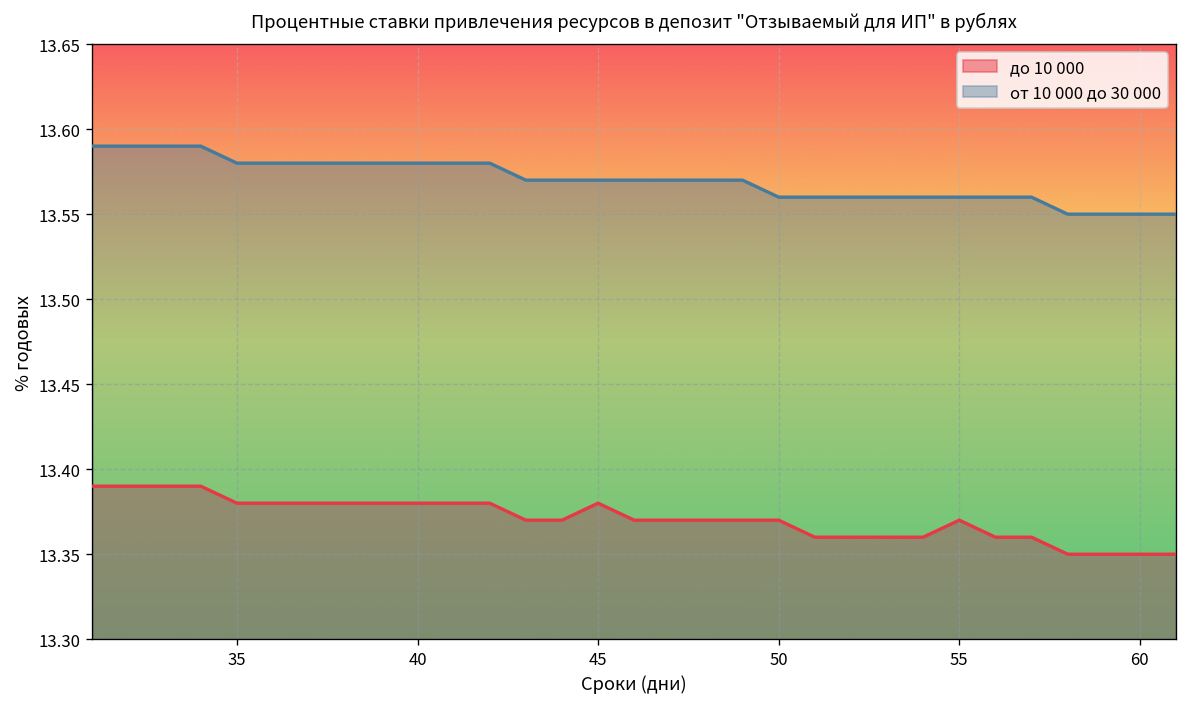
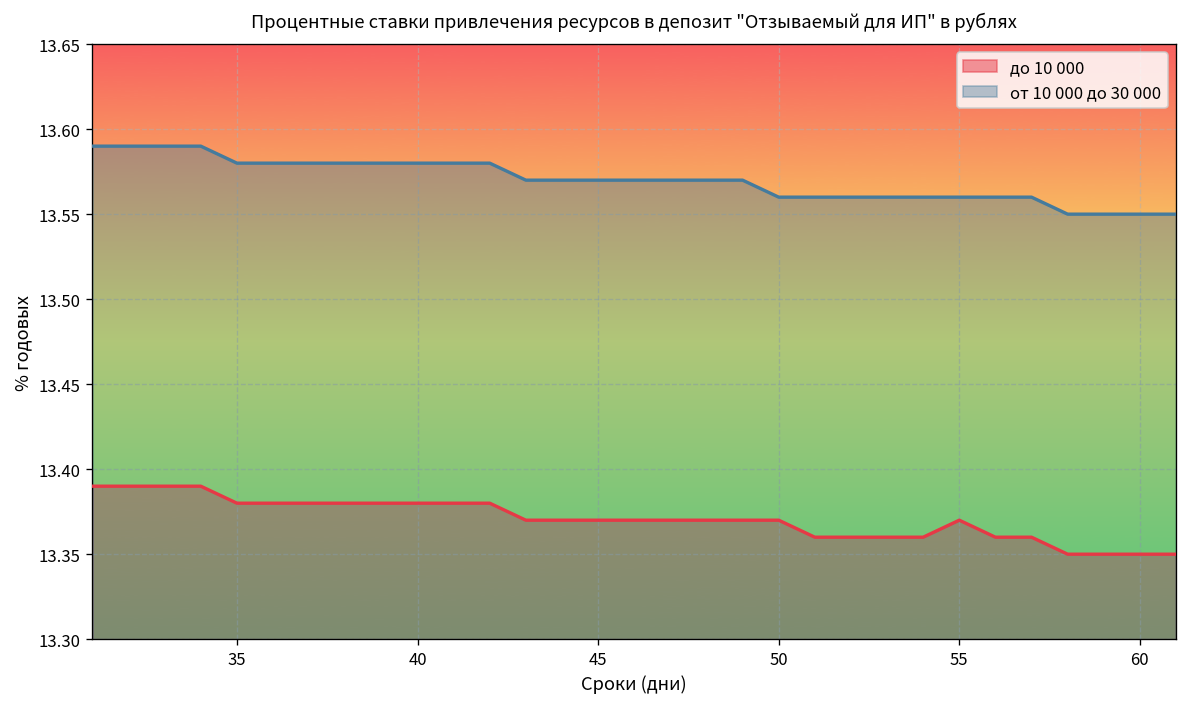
  {
    "до 10 000": {
      "35": 13.38,
      "40": 13.38,
-     "45": 13.38,
+     "45": 13.37,
      "50": 13.37,
      "55": 13.37,
      "60": 13.35
    },
    "от 10 000 до 30 000": {
      "35": 13.58,
      "40": 13.58,
      "45": 13.57,
      "50": 13.56,
      "55": 13.56,
      "60": 13.55
    }
  }
